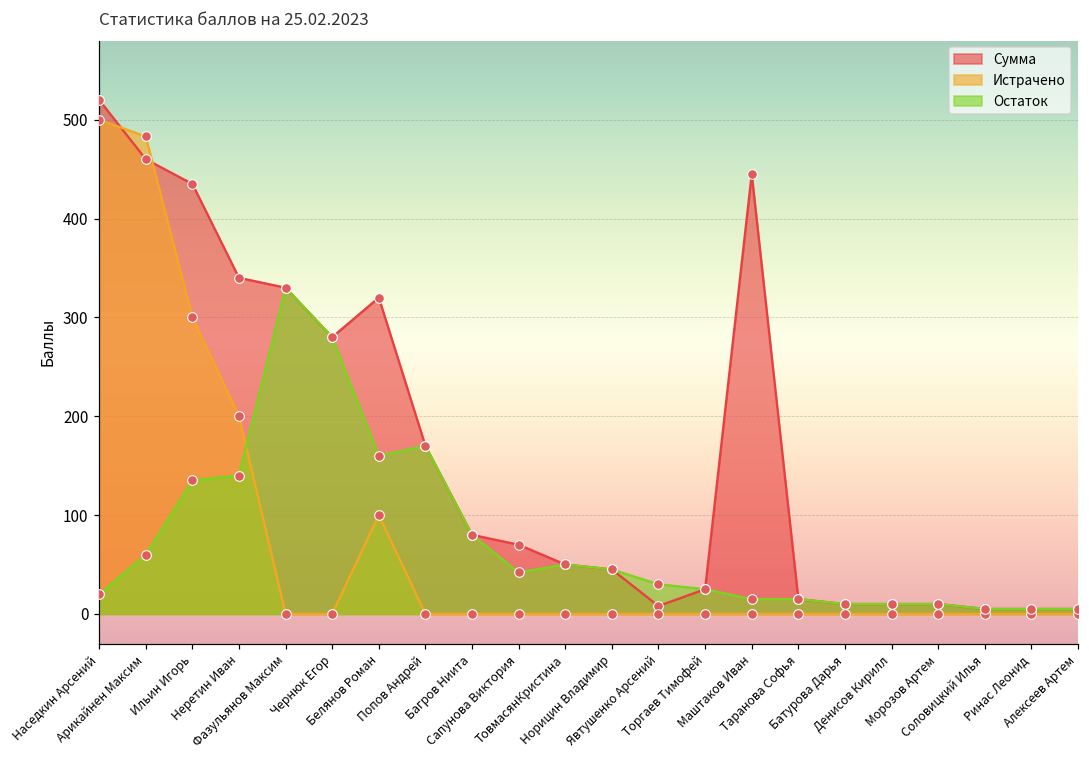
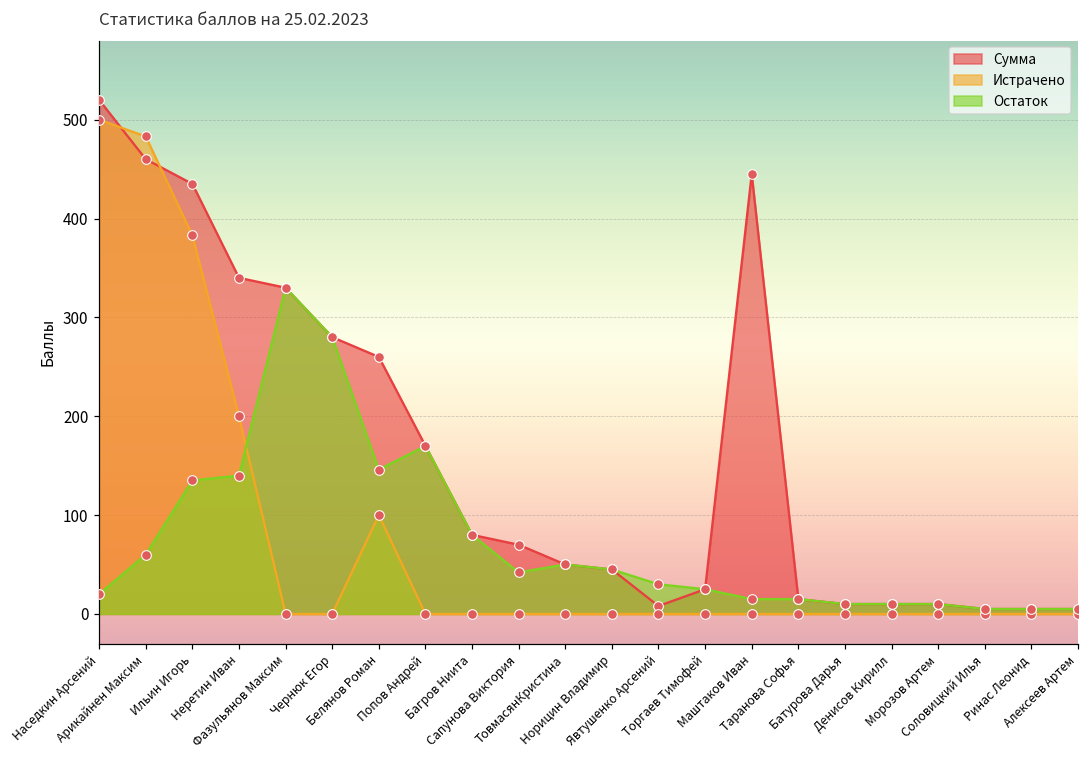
  {
    "Сумма": {
      "Наседкин Арсений": 520,
      "Арикайнен Максим": 460,
      "Ильин Игорь": 440,
      "Неретин Иван": 340,
-     "Белянов Роман": 320,
+     "Белянов Роман": 260,
      "Сапунова Виктория": 70,
      "Явтушенко Арсений": 10,
      "Маштаков Иван": 450
    },
    "Истрачено": {
      "Наседкин Арсений": 500,
      "Арикайнен Максим": 480,
-     "Ильин Игорь": 300,
+     "Ильин Игорь": 380,
      "Неретин Иван": 200,
      "Фазульянов Максим": 0,
      "Чернюк Егор": 0,
      "Белянов Роман": 100,
      "Попов Андрей": 0,
      "Багров Ниита": 0,
      "Сапунова Виктория": 0,
      "ТовмасянКристина": 0,
      "Норицин Владимир": 0,
      "Явтушенко Арсений": 0,
      "Торгаев Тимофей": 0,
      "Маштаков Иван": 0,
      "Таранова Софья": 0,
      "Батурова Дарья": 0,
      "Денисов Кирилл": 0,
      "Морозов Артем": 0,
      "Соловицкий Илья": 0,
      "Ринас Леонид": 0,
      "Алексеев Артем": 0
    },
    "Остаток": {
      "Наседкин Арсений": 20,
      "Арикайнен Максим": 60,
      "Ильин Игорь": 140,
      "Неретин Иван": 140,
-     "Белянов Роман": 160,
+     "Белянов Роман": 150,
      "Сапунова Виктория": 40,
      "Явтушенко Арсений": 30,
      "Маштаков Иван": 20
    }
  }
